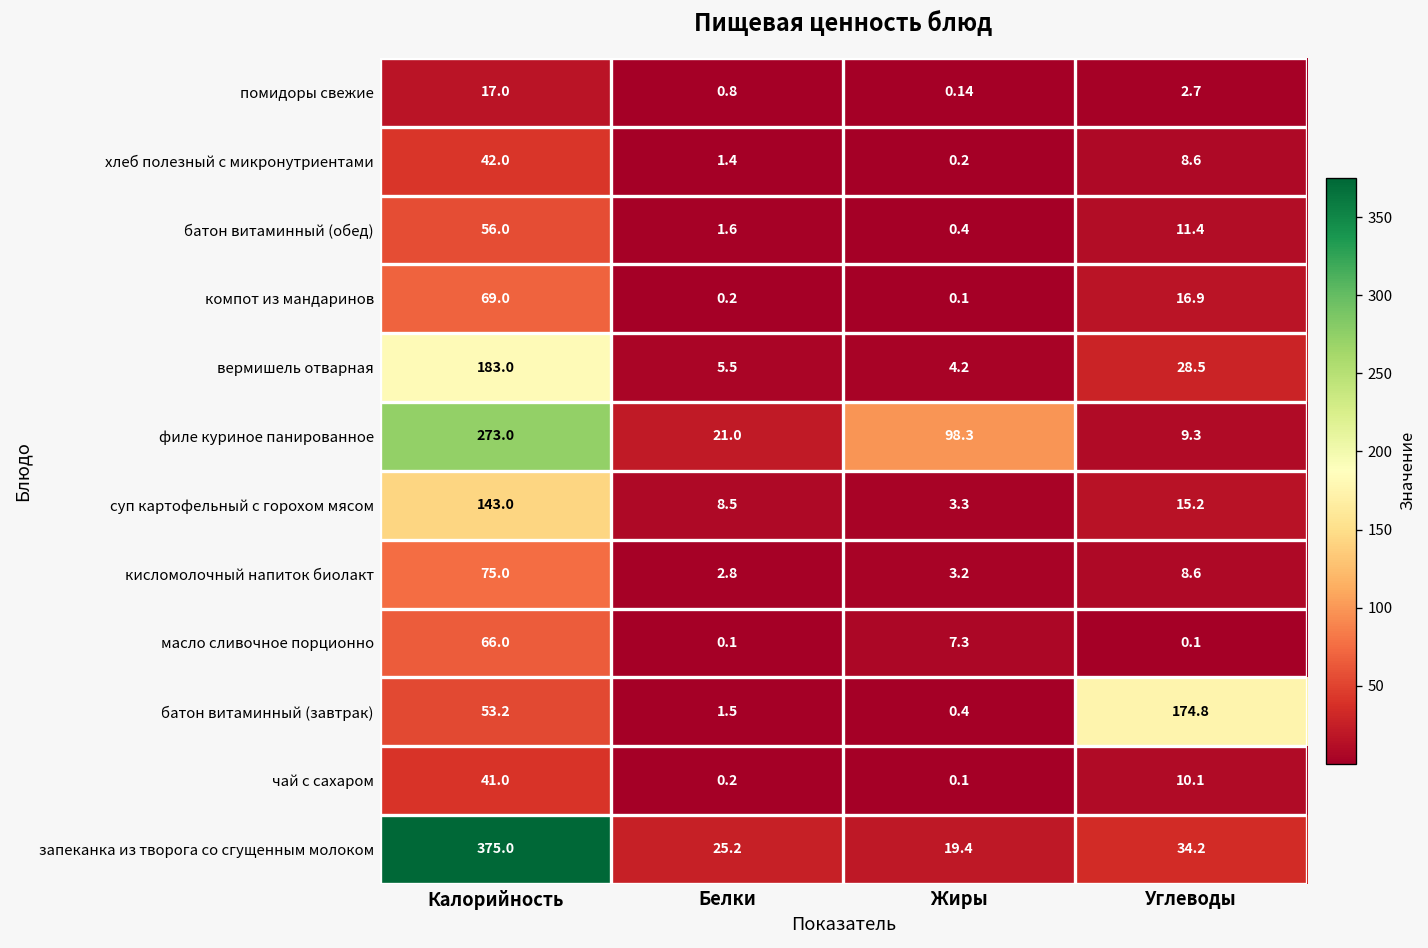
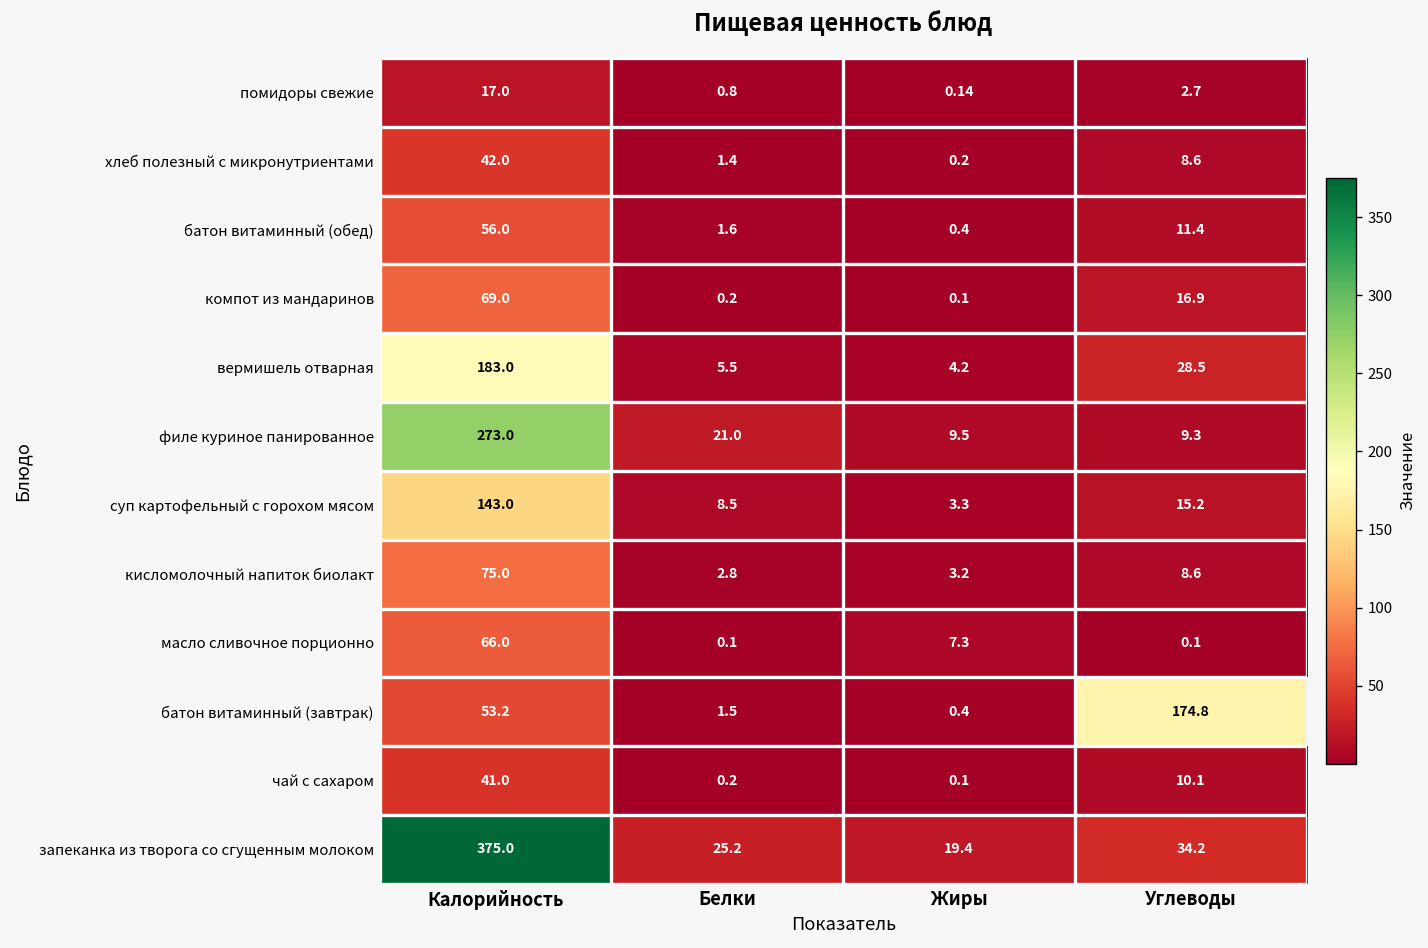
  {
    "помидоры свежие": {
      "Калорийность": 17.0,
      "Белки": 0.8,
      "Жиры": 0.14,
      "Углеводы": 2.7
    },
    "хлеб полезный с микронутриентами": {
      "Калорийность": 42.0,
      "Белки": 1.4,
      "Жиры": 0.2,
      "Углеводы": 8.6
    },
    "батон витаминный (обед)": {
      "Калорийность": 56.0,
      "Белки": 1.6,
      "Жиры": 0.4,
      "Углеводы": 11.4
    },
    "компот из мандаринов": {
      "Калорийность": 69.0,
      "Белки": 0.2,
      "Жиры": 0.1,
      "Углеводы": 16.9
    },
    "вермишель отварная": {
      "Калорийность": 183.0,
      "Белки": 5.5,
      "Жиры": 4.2,
      "Углеводы": 28.5
    },
    "филе куриное панированное": {
      "Калорийность": 273.0,
      "Белки": 21.0,
-     "Жиры": 98.3,
+     "Жиры": 9.5,
      "Углеводы": 9.3
    },
    "суп картофельный с горохом мясом": {
      "Калорийность": 143.0,
      "Белки": 8.5,
      "Жиры": 3.3,
      "Углеводы": 15.2
    },
    "кисломолочный напиток биолакт": {
      "Калорийность": 75.0,
      "Белки": 2.8,
      "Жиры": 3.2,
      "Углеводы": 8.6
    },
    "масло сливочное порционно": {
      "Калорийность": 66.0,
      "Белки": 0.1,
      "Жиры": 7.3,
      "Углеводы": 0.1
    },
    "батон витаминный (завтрак)": {
      "Калорийность": 53.2,
      "Белки": 1.5,
      "Жиры": 0.4,
      "Углеводы": 174.8
    },
    "чай с сахаром": {
      "Калорийность": 41.0,
      "Белки": 0.2,
      "Жиры": 0.1,
      "Углеводы": 10.1
    },
    "запеканка из творога со сгущенным молоком": {
      "Калорийность": 375.0,
      "Белки": 25.2,
      "Жиры": 19.4,
      "Углеводы": 34.2
    }
  }
